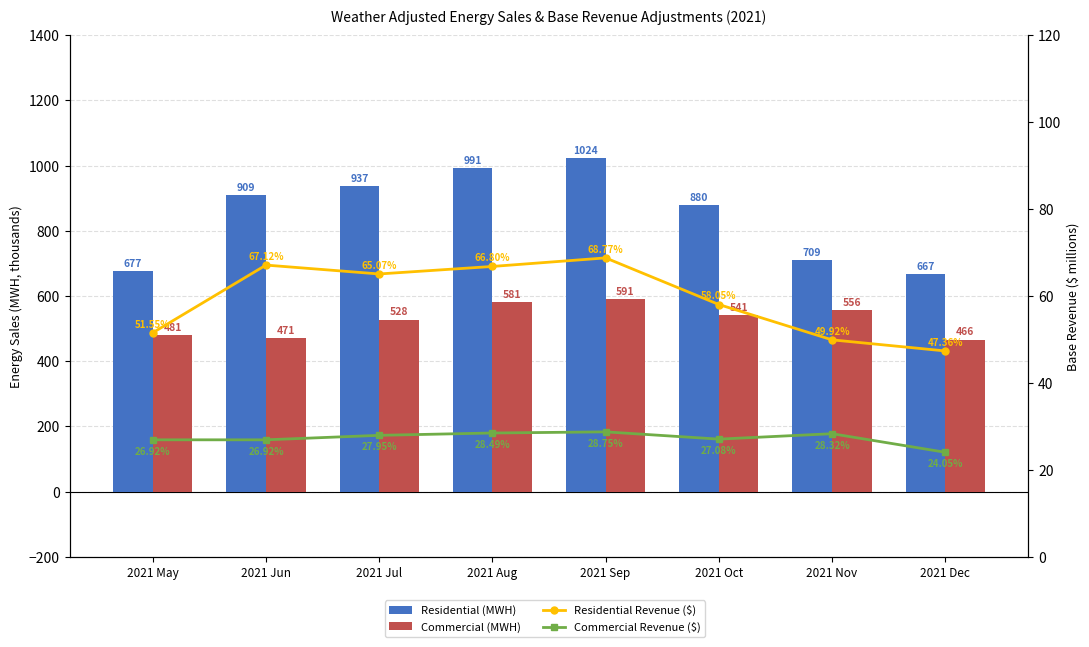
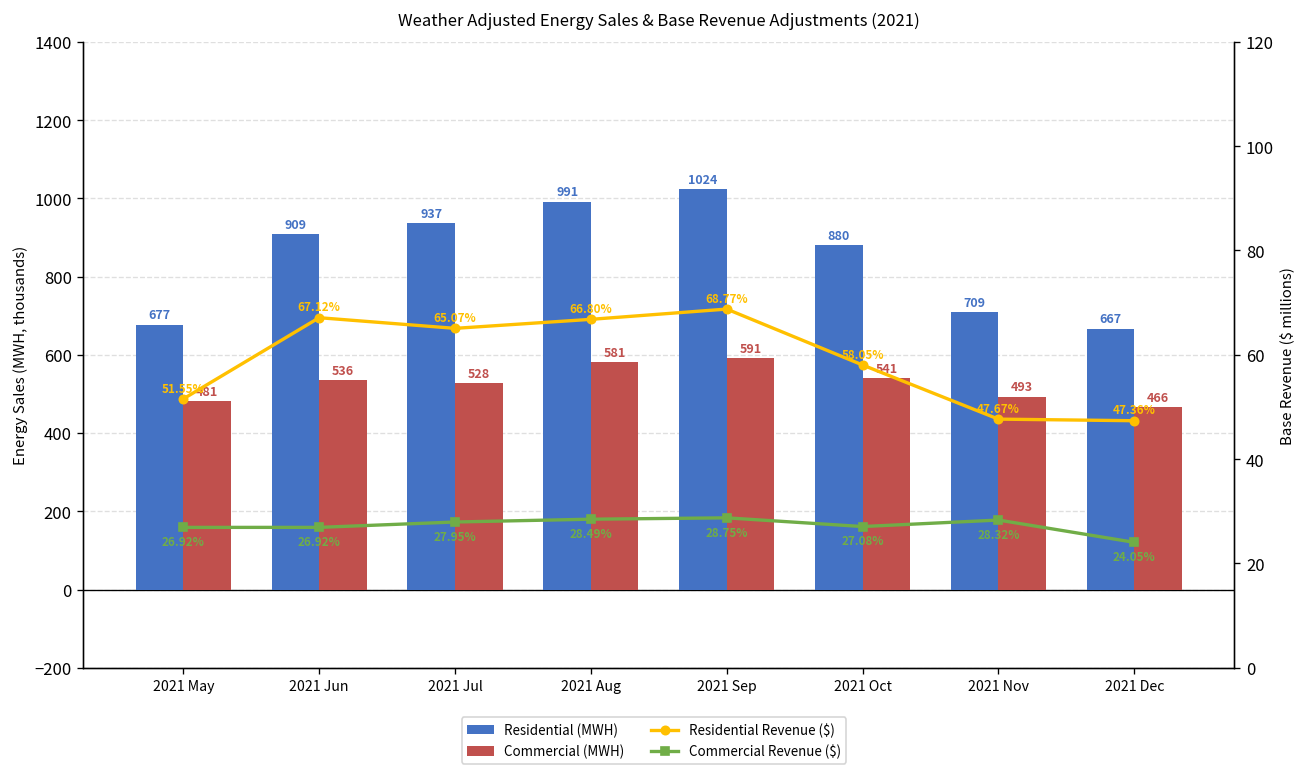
  {
    "Residential (MWH)": {
      "2021 May": "677",
      "2021 Jun": "909",
      "2021 Jul": "937",
      "2021 Aug": "991",
      "2021 Sep": "1024",
      "2021 Oct": "880",
      "2021 Nov": "709",
      "2021 Dec": "667"
    },
    "Commercial (MWH)": {
-     "2021 Jun": "471",
+     "2021 Jun": "536",
      "2021 Jul": "528",
      "2021 Aug": "581",
      "2021 Sep": "591",
      "2021 Oct": "541",
-     "2021 Nov": "556",
+     "2021 Nov": "493",
      "2021 Dec": "466"
    },
    "Residential Revenue ($)": {
      "2021 May": "51.55%",
      "2021 Jun": "67.12%",
      "2021 Jul": "65.07%",
      "2021 Aug": "66.80%",
      "2021 Sep": "68.77%",
      "2021 Oct": "58.05%",
-     "2021 Nov": "49.92%",
+     "2021 Nov": "47.67%",
      "2021 Dec": "47.36%"
    },
    "Commercial Revenue ($)": {
      "2021 May": "26.92%",
      "2021 Jun": "26.92%",
      "2021 Jul": "27.95%",
      "2021 Aug": "28.49%",
      "2021 Sep": "28.75%",
      "2021 Oct": "27.08%",
      "2021 Nov": "28.32%",
      "2021 Dec": "24.05%"
    }
  }
